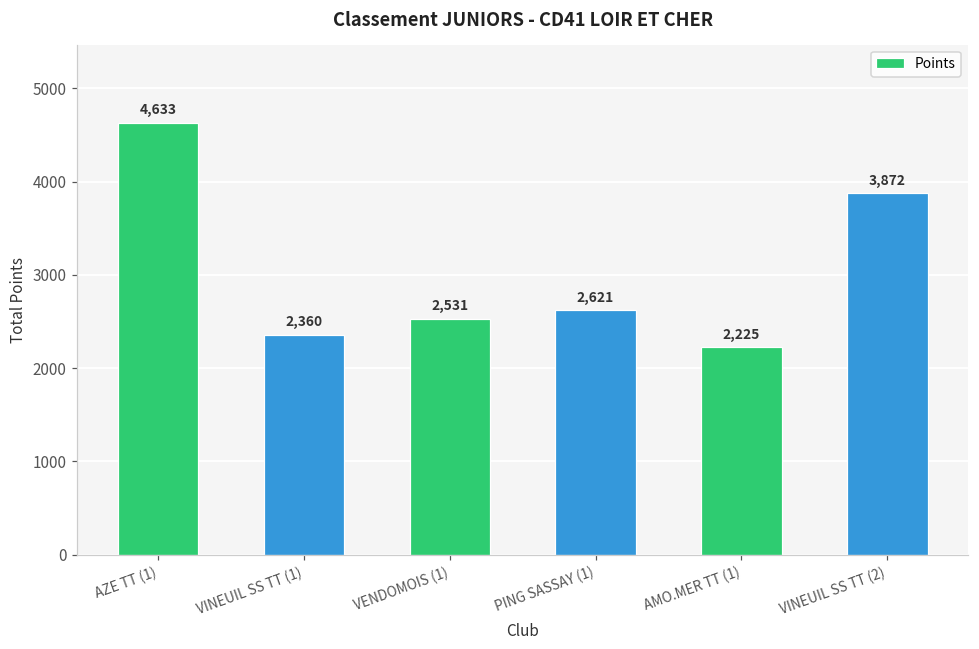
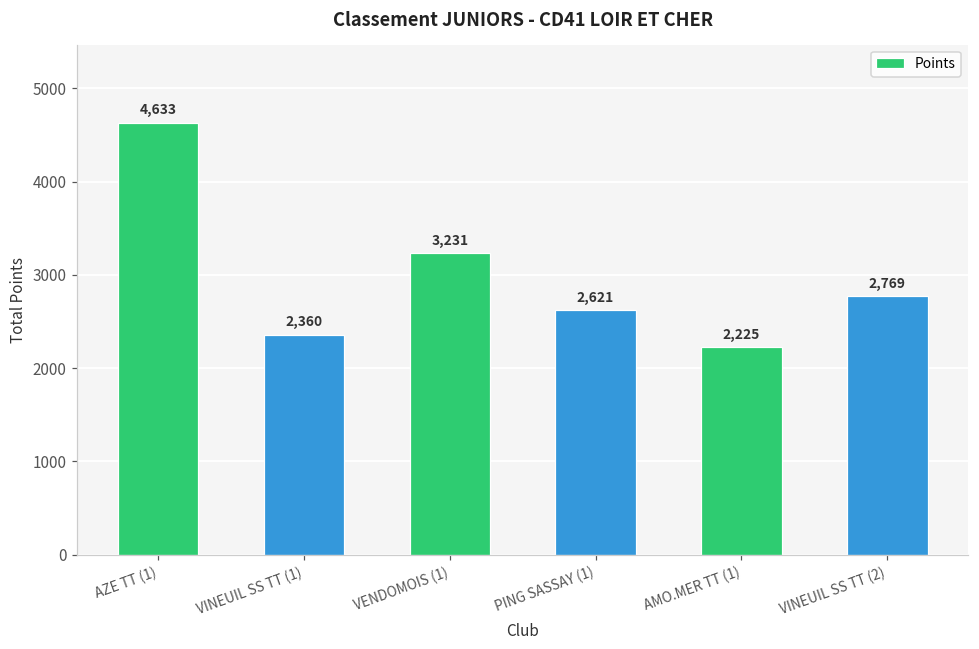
  {
    "AZE TT (1)": "4,633",
    "VINEUIL SS TT (1)": "2,360",
-   "VENDOMOIS (1)": "2,531",
+   "VENDOMOIS (1)": "3,231",
    "PING SASSAY (1)": "2,621",
    "AMO.MER TT (1)": "2,225",
-   "VINEUIL SS TT (2)": "3,872"
+   "VINEUIL SS TT (2)": "2,769"
  }
